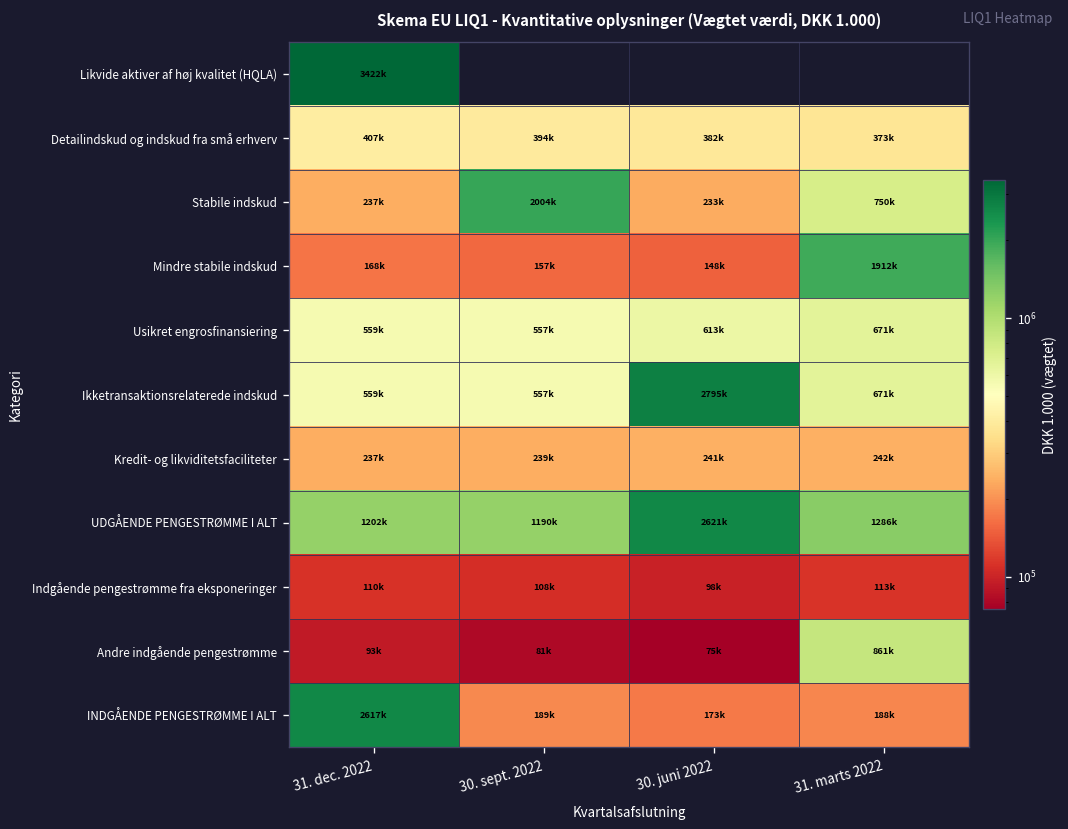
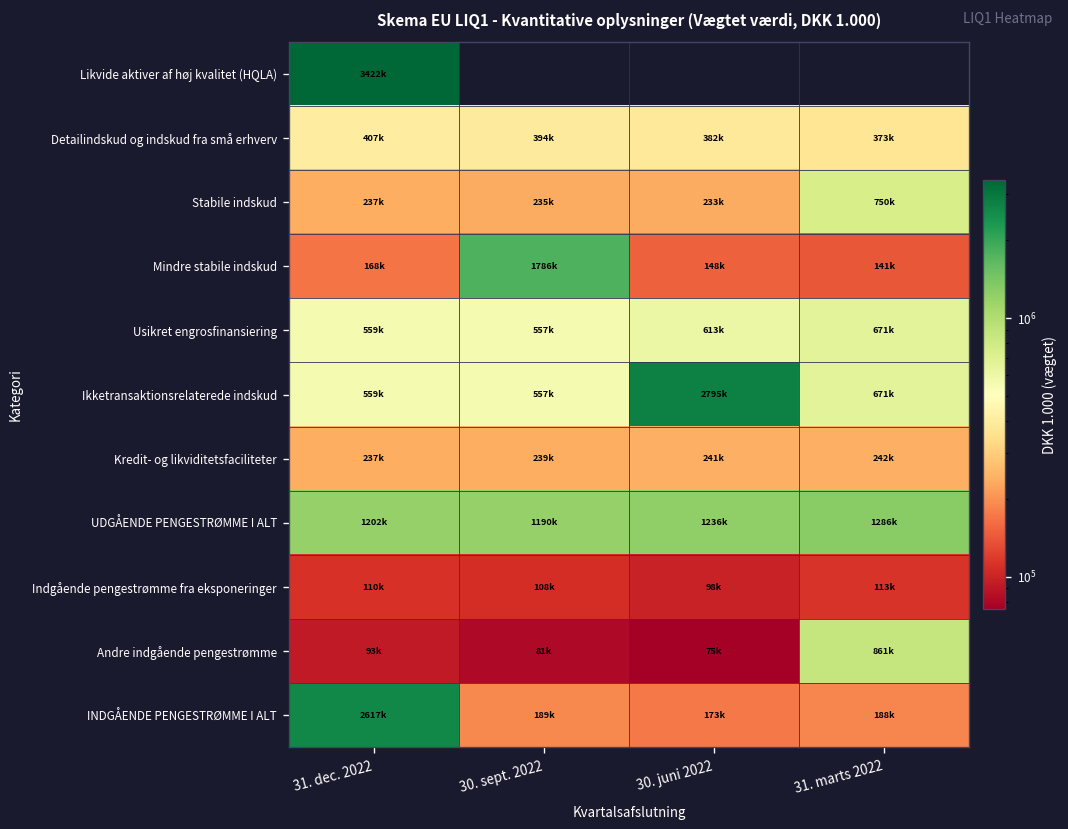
  {
    "Likvide aktiver af høj kvalitet (HQLA)": {
      "31. dec. 2022": "3422k"
    },
    "Detailindskud og indskud fra små erhverv": {
      "31. dec. 2022": "407k",
      "30. sept. 2022": "394k",
      "30. juni 2022": "382k",
      "31. marts 2022": "373k"
    },
    "Stabile indskud": {
      "31. dec. 2022": "237k",
-     "30. sept. 2022": "2004k",
+     "30. sept. 2022": "235k",
      "30. juni 2022": "233k",
      "31. marts 2022": "750k"
    },
    "Mindre stabile indskud": {
      "31. dec. 2022": "168k",
-     "30. sept. 2022": "157k",
+     "30. sept. 2022": "1786k",
      "30. juni 2022": "148k",
-     "31. marts 2022": "1912k"
+     "31. marts 2022": "141k"
    },
    "Usikret engrosfinansiering": {
      "31. dec. 2022": "559k",
      "30. sept. 2022": "557k",
      "30. juni 2022": "613k",
      "31. marts 2022": "671k"
    },
    "Ikketransaktionsrelaterede indskud": {
      "31. dec. 2022": "559k",
      "30. sept. 2022": "557k",
      "30. juni 2022": "2795k",
      "31. marts 2022": "671k"
    },
    "Kredit- og likviditetsfaciliteter": {
      "31. dec. 2022": "237k",
      "30. sept. 2022": "239k",
      "30. juni 2022": "241k",
      "31. marts 2022": "242k"
    },
    "UDGÅENDE PENGESTRØMME I ALT": {
      "31. dec. 2022": "1202k",
      "30. sept. 2022": "1190k",
-     "30. juni 2022": "2621k",
+     "30. juni 2022": "1236k",
      "31. marts 2022": "1286k"
    },
    "Indgående pengestrømme fra eksponeringer": {
      "31. dec. 2022": "110k",
      "30. sept. 2022": "108k",
      "30. juni 2022": "98k",
      "31. marts 2022": "113k"
    },
    "Andre indgående pengestrømme": {
      "31. dec. 2022": "93k",
      "30. sept. 2022": "81k",
      "30. juni 2022": "75k",
      "31. marts 2022": "861k"
    },
    "INDGÅENDE PENGESTRØMME I ALT": {
      "31. dec. 2022": "2617k",
      "30. sept. 2022": "189k",
      "30. juni 2022": "173k",
      "31. marts 2022": "188k"
    }
  }
